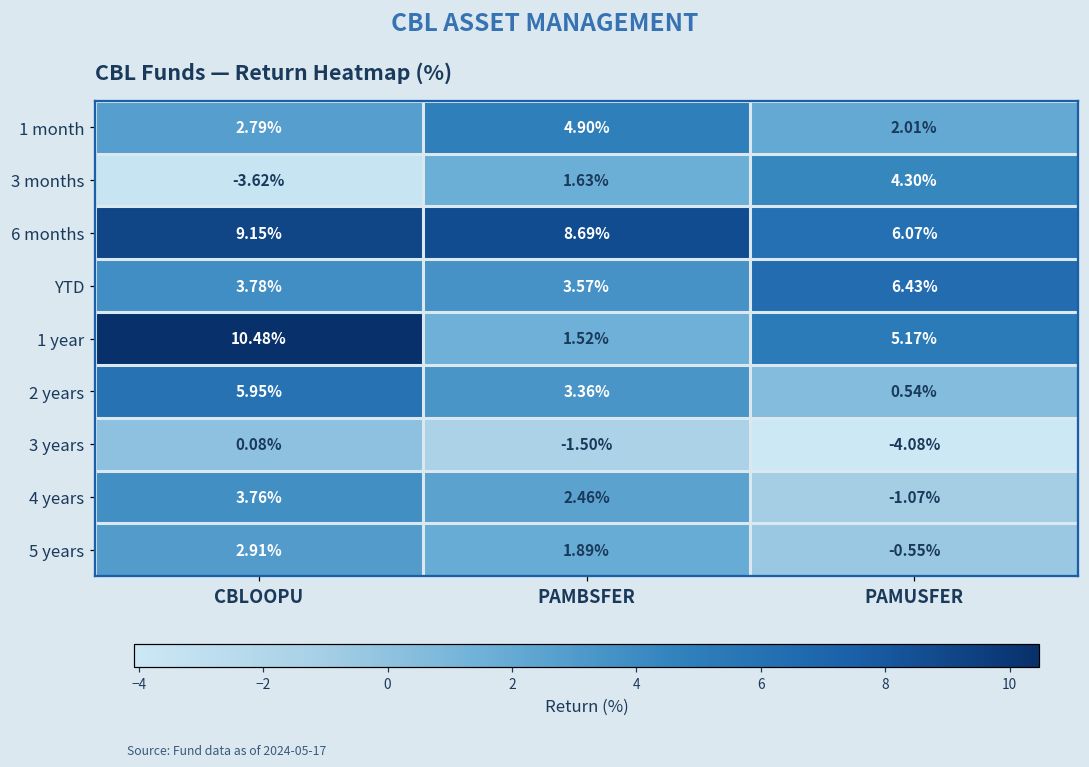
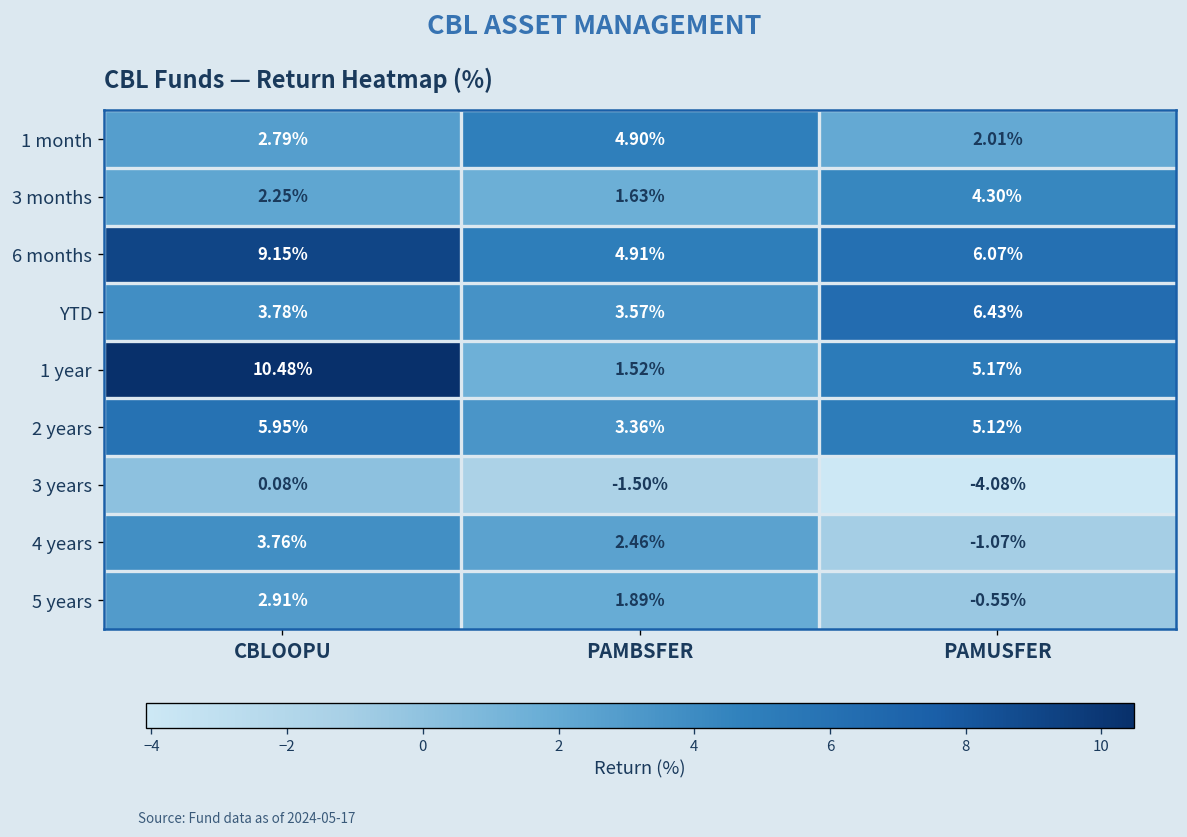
  {
    "1 month": {
      "CBLOOPU": "2.79%",
      "PAMBSFER": "4.90%",
      "PAMUSFER": "2.01%"
    },
    "3 months": {
-     "CBLOOPU": "-3.62%",
+     "CBLOOPU": "2.25%",
      "PAMBSFER": "1.63%",
      "PAMUSFER": "4.30%"
    },
    "6 months": {
      "CBLOOPU": "9.15%",
-     "PAMBSFER": "8.69%",
+     "PAMBSFER": "4.91%",
      "PAMUSFER": "6.07%"
    },
    "YTD": {
      "CBLOOPU": "3.78%",
      "PAMBSFER": "3.57%",
      "PAMUSFER": "6.43%"
    },
    "1 year": {
      "CBLOOPU": "10.48%",
      "PAMBSFER": "1.52%",
      "PAMUSFER": "5.17%"
    },
    "2 years": {
      "CBLOOPU": "5.95%",
      "PAMBSFER": "3.36%",
-     "PAMUSFER": "0.54%"
+     "PAMUSFER": "5.12%"
    },
    "3 years": {
      "CBLOOPU": "0.08%",
      "PAMBSFER": "-1.50%",
      "PAMUSFER": "-4.08%"
    },
    "4 years": {
      "CBLOOPU": "3.76%",
      "PAMBSFER": "2.46%",
      "PAMUSFER": "-1.07%"
    },
    "5 years": {
      "CBLOOPU": "2.91%",
      "PAMBSFER": "1.89%",
      "PAMUSFER": "-0.55%"
    }
  }
